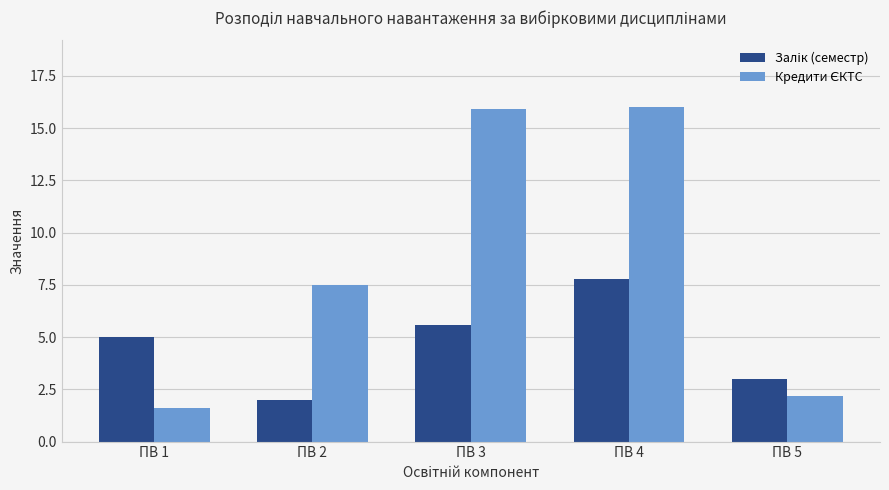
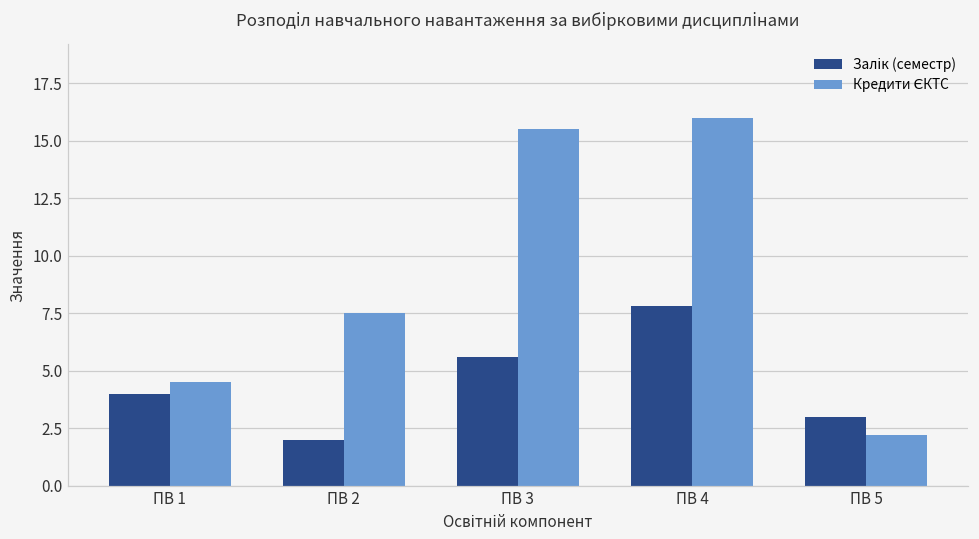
  {
    "Залік (семестр)": {
-     "ПВ 1": 5,
+     "ПВ 1": 4,
      "ПВ 2": 2,
      "ПВ 3": 5.6,
      "ПВ 4": 7.8,
      "ПВ 5": 3
    },
    "Кредити ЄКТС": {
-     "ПВ 1": 1.6,
+     "ПВ 1": 4.5,
      "ПВ 2": 7.5,
-     "ПВ 3": 15.9,
+     "ПВ 3": 15.5,
      "ПВ 4": 16.0,
      "ПВ 5": 2.2
    }
  }
